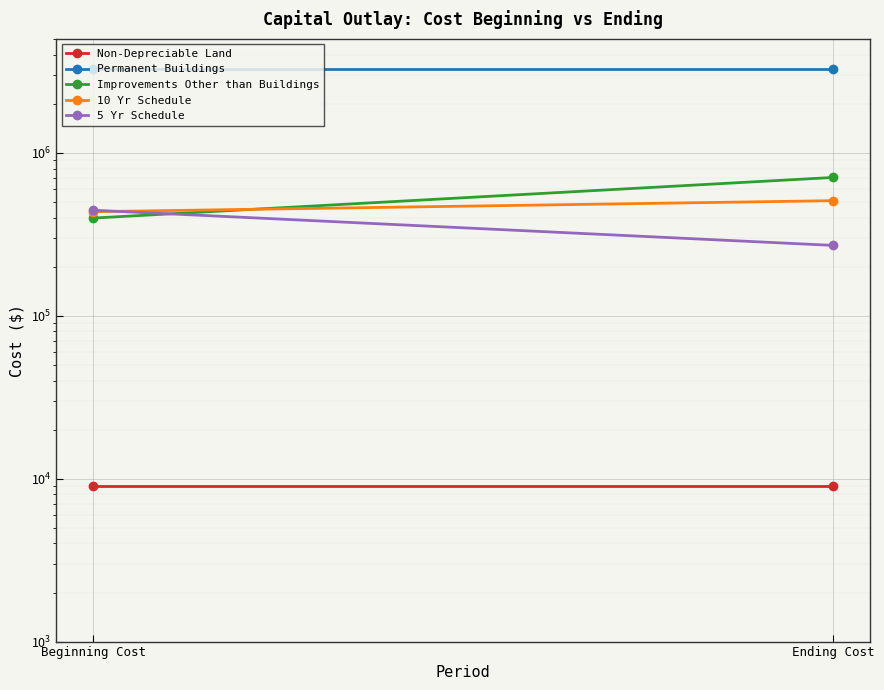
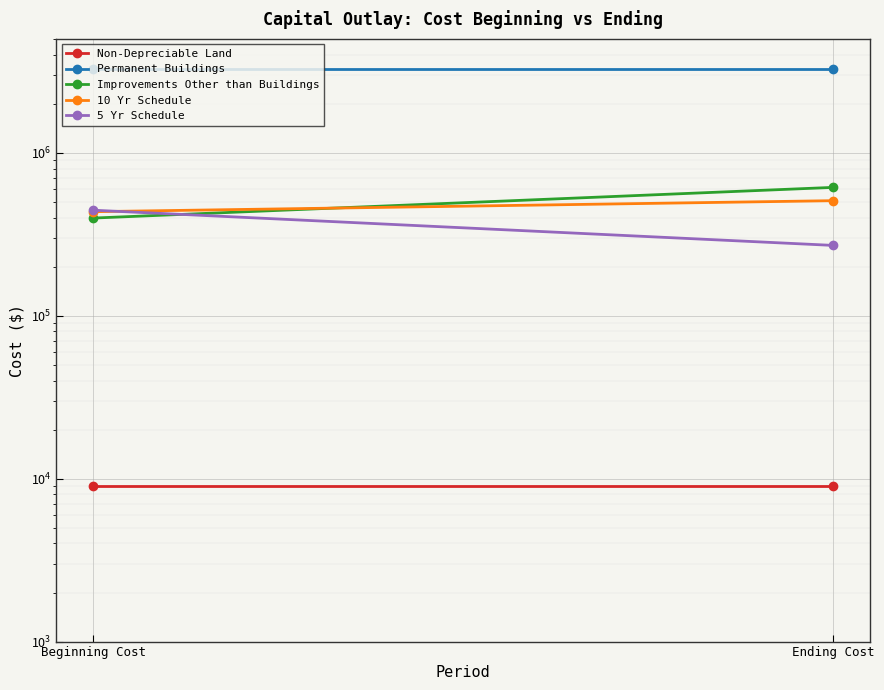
  {
    "Non-Depreciable Land": {
      "Beginning Cost": 9000,
      "Ending Cost": 9000
    },
    "Permanent Buildings": {
      "Ending Cost": 3200000
    },
    "Improvements Other than Buildings": {
      "Beginning Cost": 400000,
-     "Ending Cost": 710000
+     "Ending Cost": 610000
    },
    "10 Yr Schedule": {
      "Ending Cost": 510000
    },
    "5 Yr Schedule": {
      "Ending Cost": 270000
    }
  }
